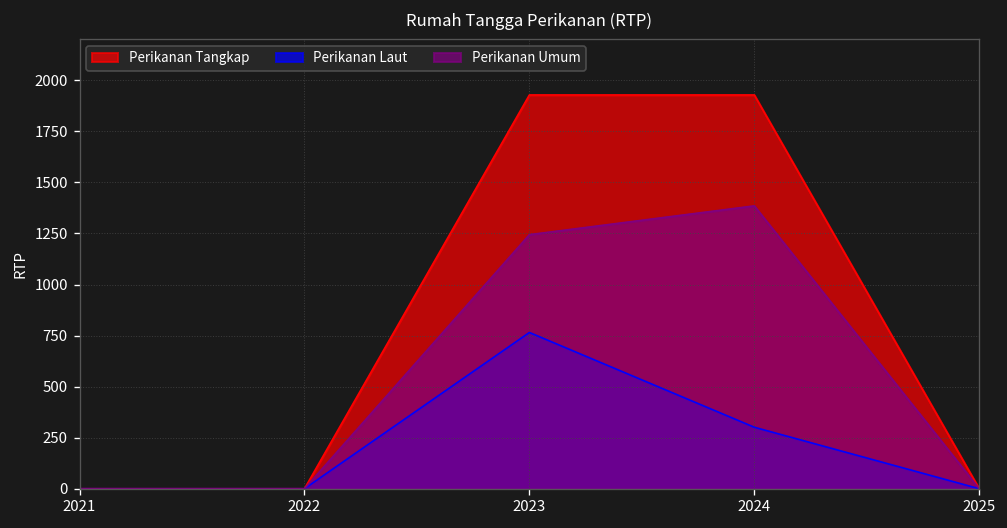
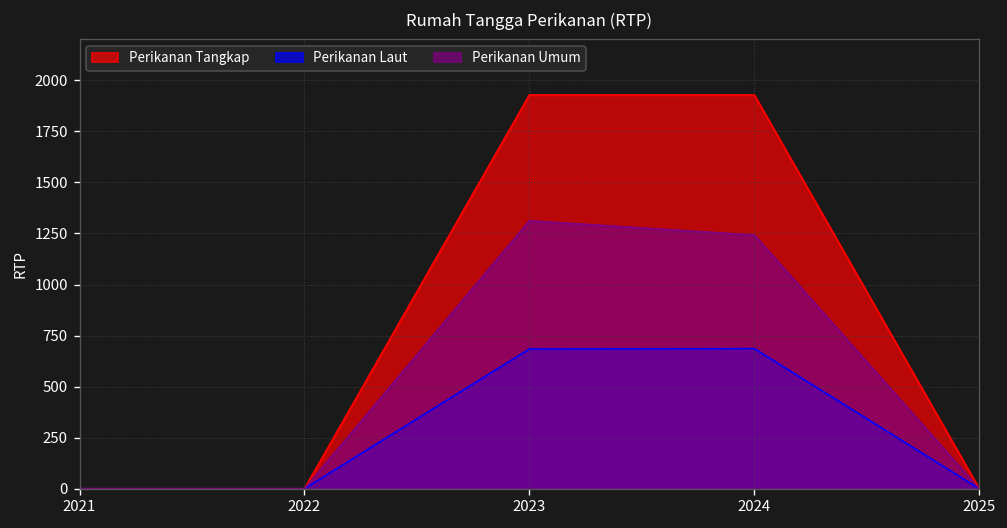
  {
    "Perikanan Tangkap": {
      "2023": 1930,
      "2024": 1930
    },
    "Perikanan Laut": {
-     "2023": 770,
-     "2024": 300
+     "2023": 680,
+     "2024": 690
    },
    "Perikanan Umum": {
-     "2023": 1240,
-     "2024": 1390
+     "2023": 1310,
+     "2024": 1240
    }
  }
